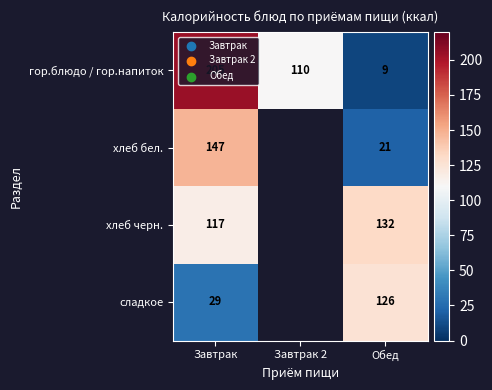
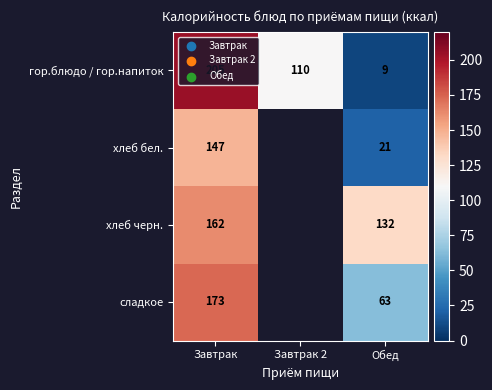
  {
    "гор.блюдо / гор.напиток": {
      "Завтрак 2": 110,
      "Обед": 9
    },
    "хлеб бел.": {
      "Завтрак": 147,
      "Обед": 21
    },
    "хлеб черн.": {
-     "Завтрак": 117,
+     "Завтрак": 162,
      "Обед": 132
    },
    "сладкое": {
-     "Завтрак": 29,
-     "Обед": 126
+     "Завтрак": 173,
+     "Обед": 63
    }
  }
